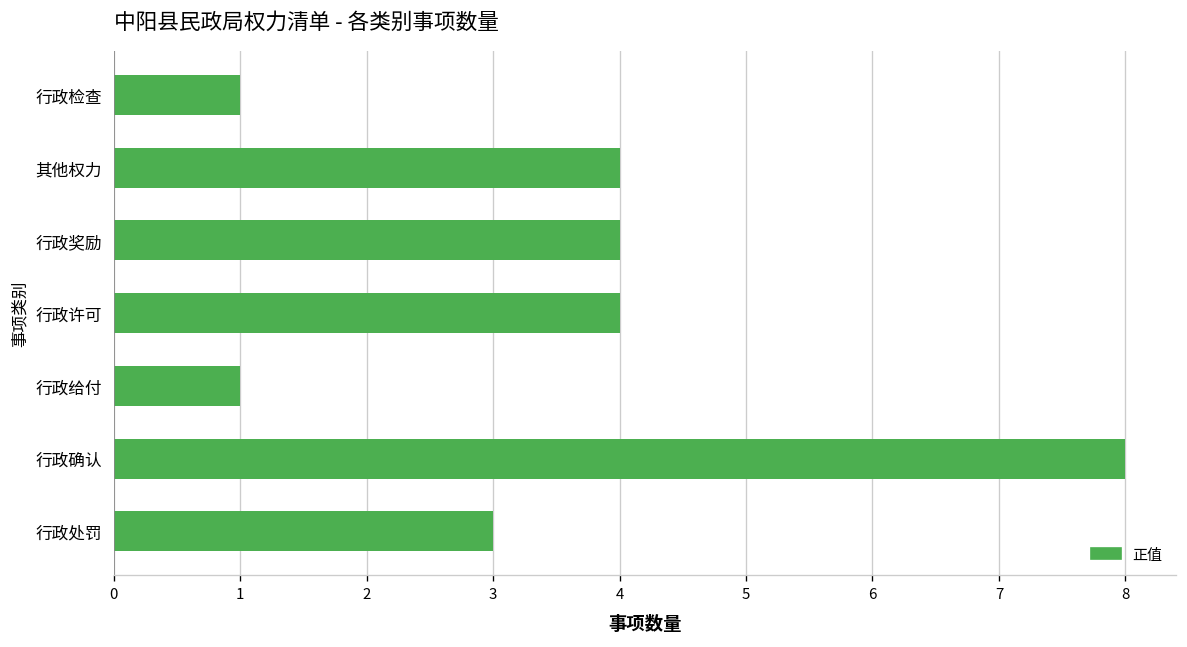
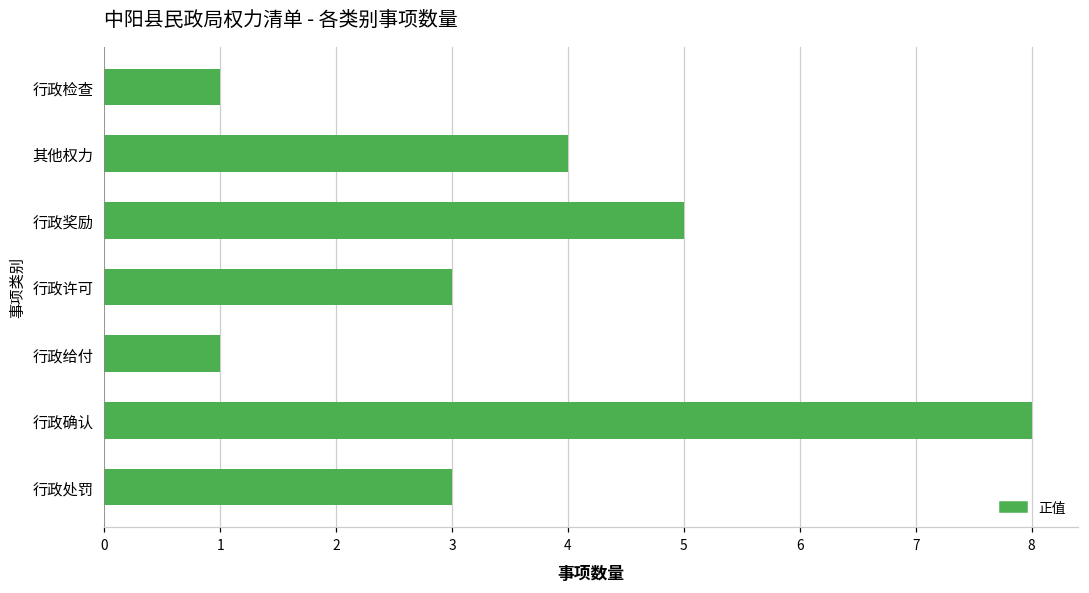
  {
    "行政检查": 1,
    "其他权力": 4,
-   "行政奖励": 4,
-   "行政许可": 4,
+   "行政奖励": 5,
+   "行政许可": 3,
    "行政给付": 1,
    "行政确认": 8,
    "行政处罚": 3
  }
